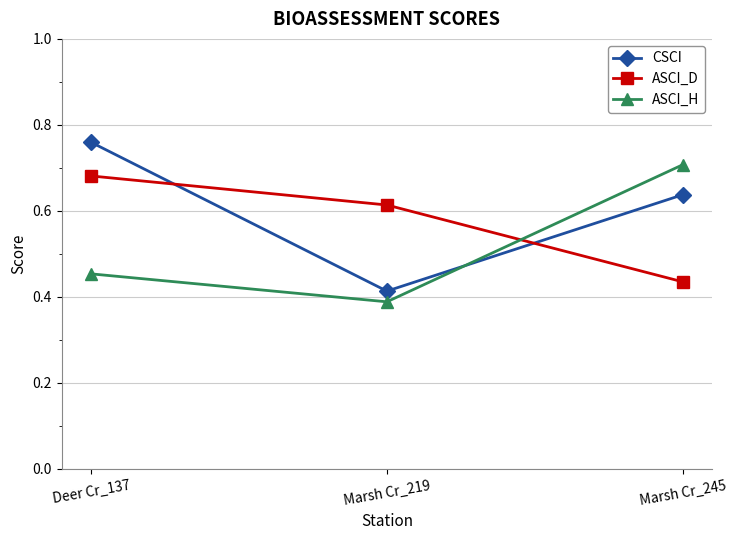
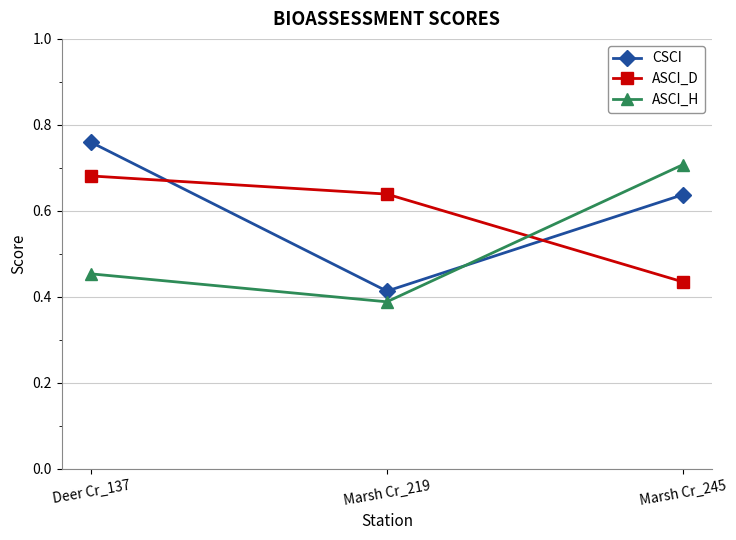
  {
    "CSCI": {
      "Deer Cr_137": 0.76,
      "Marsh Cr_219": 0.41,
      "Marsh Cr_245": 0.64
    },
    "ASCI_D": {
      "Deer Cr_137": 0.68,
-     "Marsh Cr_219": 0.61,
+     "Marsh Cr_219": 0.64,
      "Marsh Cr_245": 0.43
    },
    "ASCI_H": {
      "Deer Cr_137": 0.45,
      "Marsh Cr_219": 0.39,
      "Marsh Cr_245": 0.71
    }
  }
